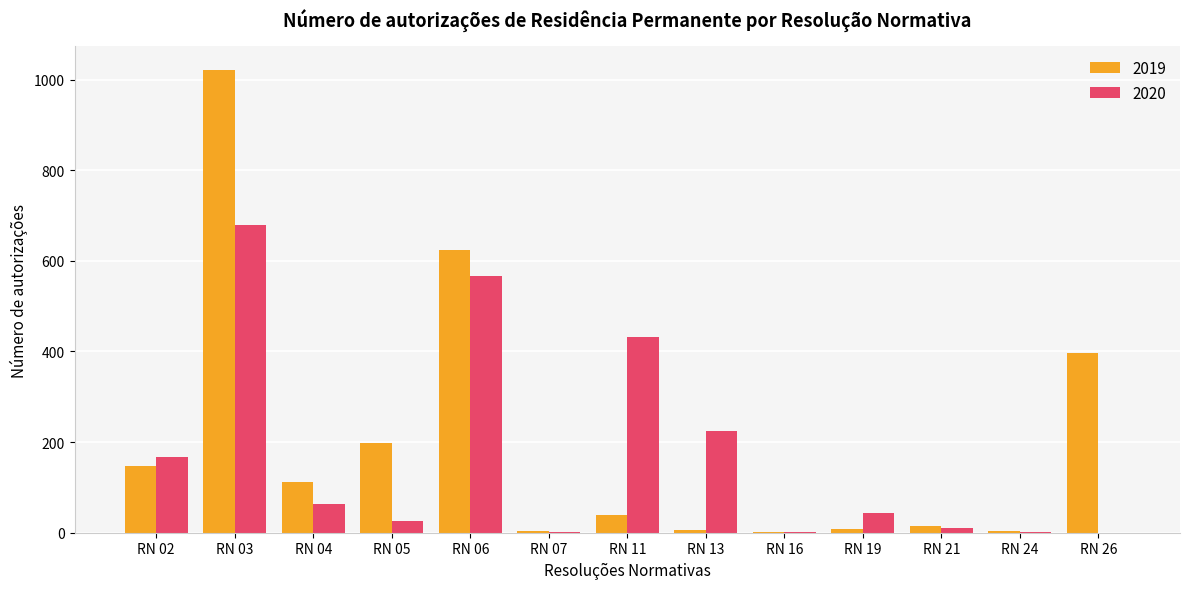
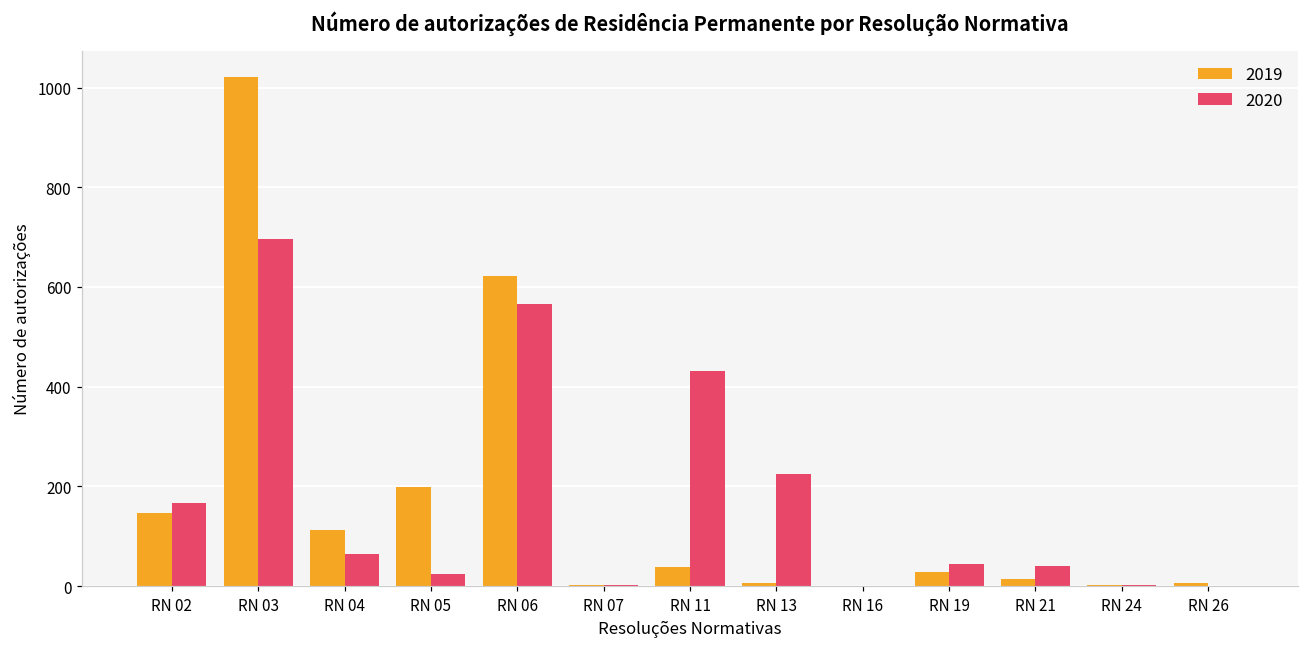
  {
    "2019": {
      "RN 02": 150,
      "RN 03": 1020,
      "RN 04": 110,
      "RN 05": 200,
      "RN 06": 620,
      "RN 11": 40,
      "RN 13": 10,
-     "RN 19": 10,
+     "RN 19": 30,
      "RN 21": 20,
-     "RN 26": 400
+     "RN 26": 10
    },
    "2020": {
      "RN 02": 170,
-     "RN 03": 680,
+     "RN 03": 700,
      "RN 04": 60,
      "RN 05": 30,
      "RN 06": 570,
      "RN 11": 430,
      "RN 13": 220,
      "RN 19": 40,
-     "RN 21": 10,
+     "RN 21": 40,
      "RN 26": 0
    }
  }
